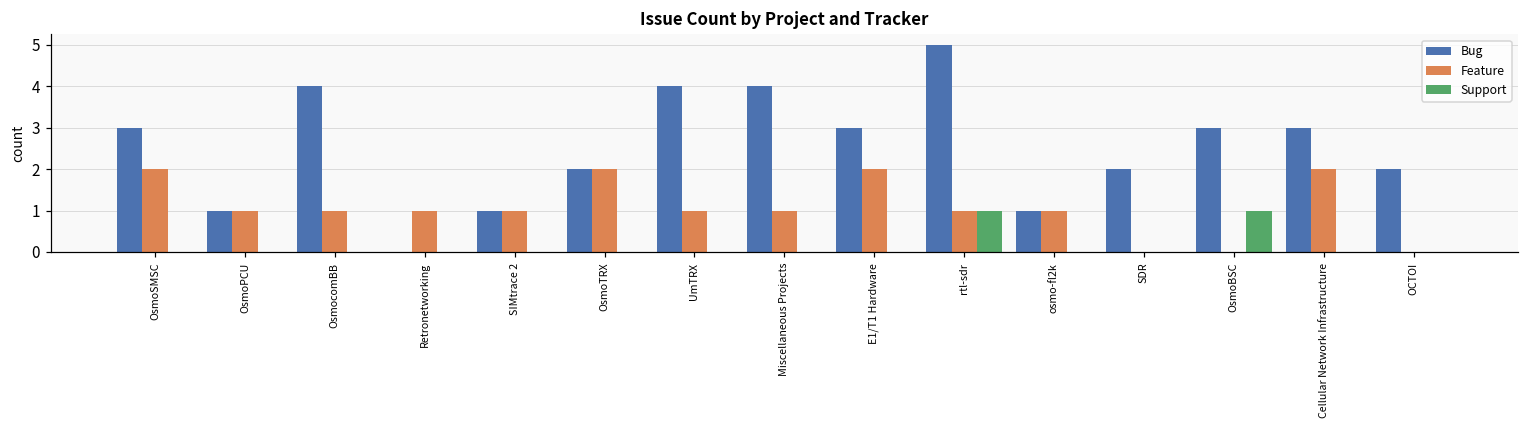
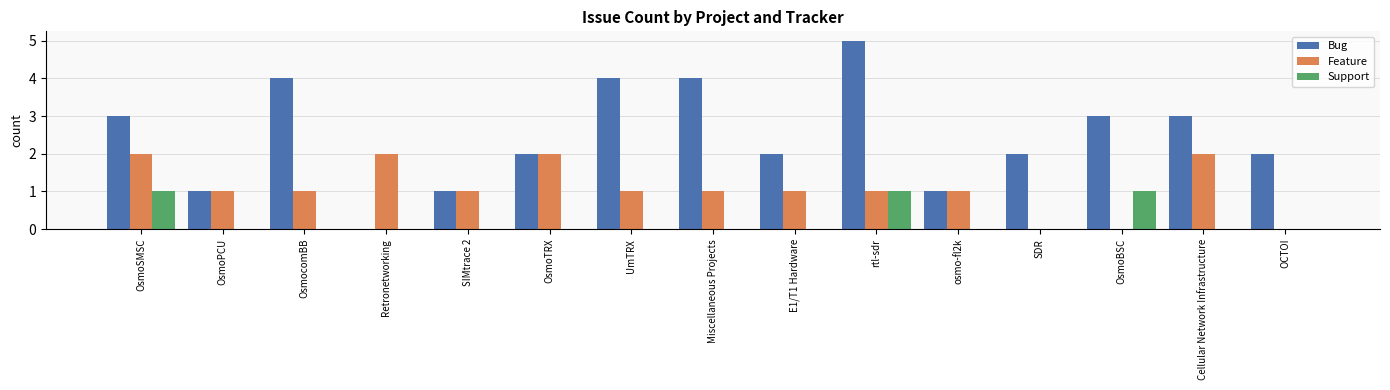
  {
    "Bug": {
      "OsmoSMSC": 3,
      "OsmoPCU": 1,
      "OsmocomBB": 4,
      "Retronetworking": 0,
      "SIMtrace 2": 1,
      "OsmoTRX": 2,
      "UmTRX": 4,
      "Miscellaneous Projects": 4,
-     "E1/T1 Hardware": 3,
+     "E1/T1 Hardware": 2,
      "rtl-sdr": 5,
      "osmo-fl2k": 1,
      "SDR": 2,
      "OsmoBSC": 3,
      "Cellular Network Infrastructure": 3,
      "OCTOI": 2
    },
    "Feature": {
      "OsmoSMSC": 2,
      "OsmoPCU": 1,
      "OsmocomBB": 1,
-     "Retronetworking": 1,
+     "Retronetworking": 2,
      "SIMtrace 2": 1,
      "OsmoTRX": 2,
      "UmTRX": 1,
      "Miscellaneous Projects": 1,
-     "E1/T1 Hardware": 2,
+     "E1/T1 Hardware": 1,
      "rtl-sdr": 1,
      "osmo-fl2k": 1,
      "SDR": 0,
      "OsmoBSC": 0,
      "Cellular Network Infrastructure": 2,
      "OCTOI": 0
    },
    "Support": {
-     "OsmoSMSC": 0,
+     "OsmoSMSC": 1,
      "OsmoPCU": 0,
      "OsmocomBB": 0,
      "Retronetworking": 0,
      "SIMtrace 2": 0,
      "OsmoTRX": 0,
      "UmTRX": 0,
      "Miscellaneous Projects": 0,
      "E1/T1 Hardware": 0,
      "rtl-sdr": 1,
      "osmo-fl2k": 0,
      "SDR": 0,
      "OsmoBSC": 1,
      "Cellular Network Infrastructure": 0,
      "OCTOI": 0
    }
  }
